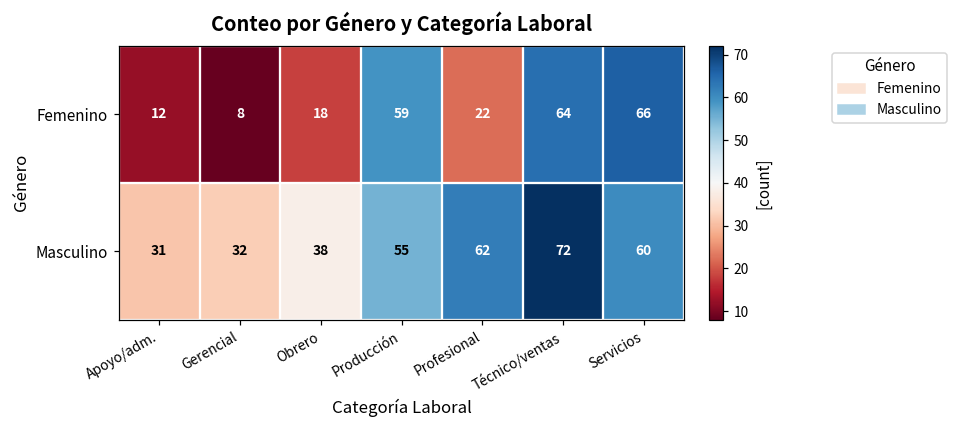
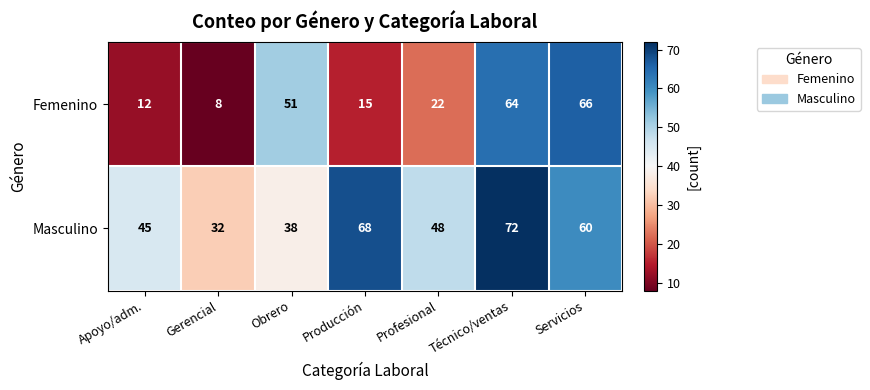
  {
    "Femenino": {
      "Apoyo/adm.": 12,
      "Gerencial": 8,
-     "Obrero": 18,
-     "Producción": 59,
+     "Obrero": 51,
+     "Producción": 15,
      "Profesional": 22,
      "Técnico/ventas": 64,
      "Servicios": 66
    },
    "Masculino": {
-     "Apoyo/adm.": 31,
+     "Apoyo/adm.": 45,
      "Gerencial": 32,
      "Obrero": 38,
-     "Producción": 55,
-     "Profesional": 62,
+     "Producción": 68,
+     "Profesional": 48,
      "Técnico/ventas": 72,
      "Servicios": 60
    }
  }
